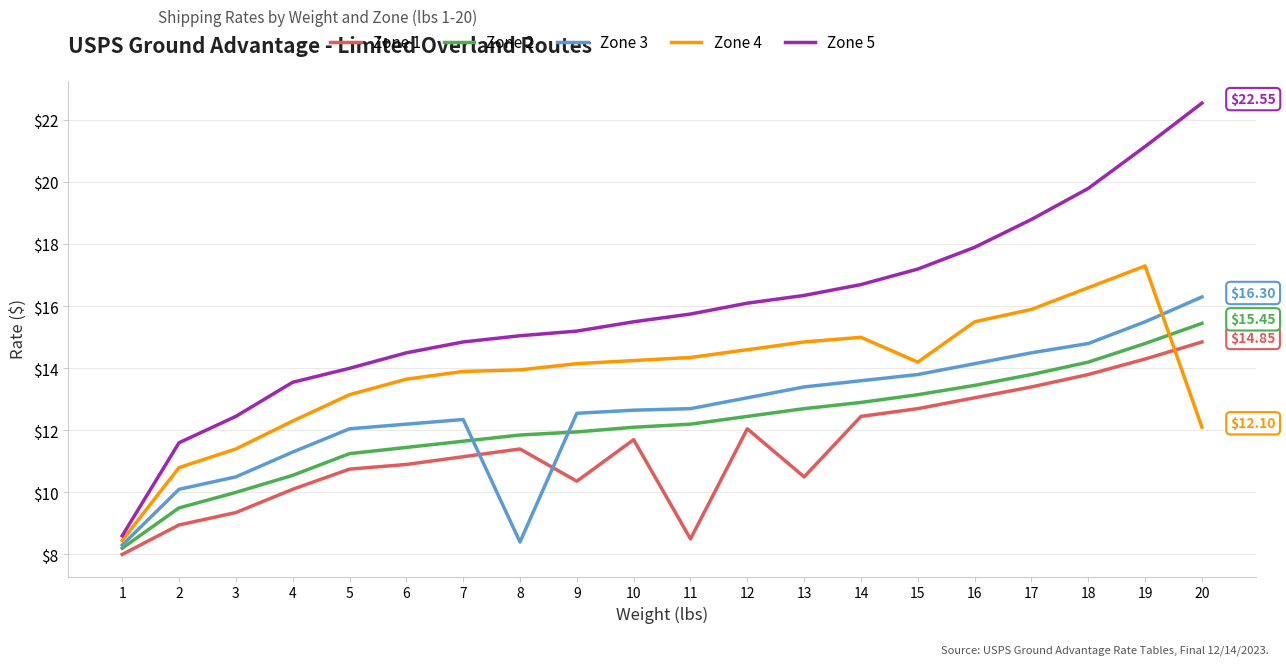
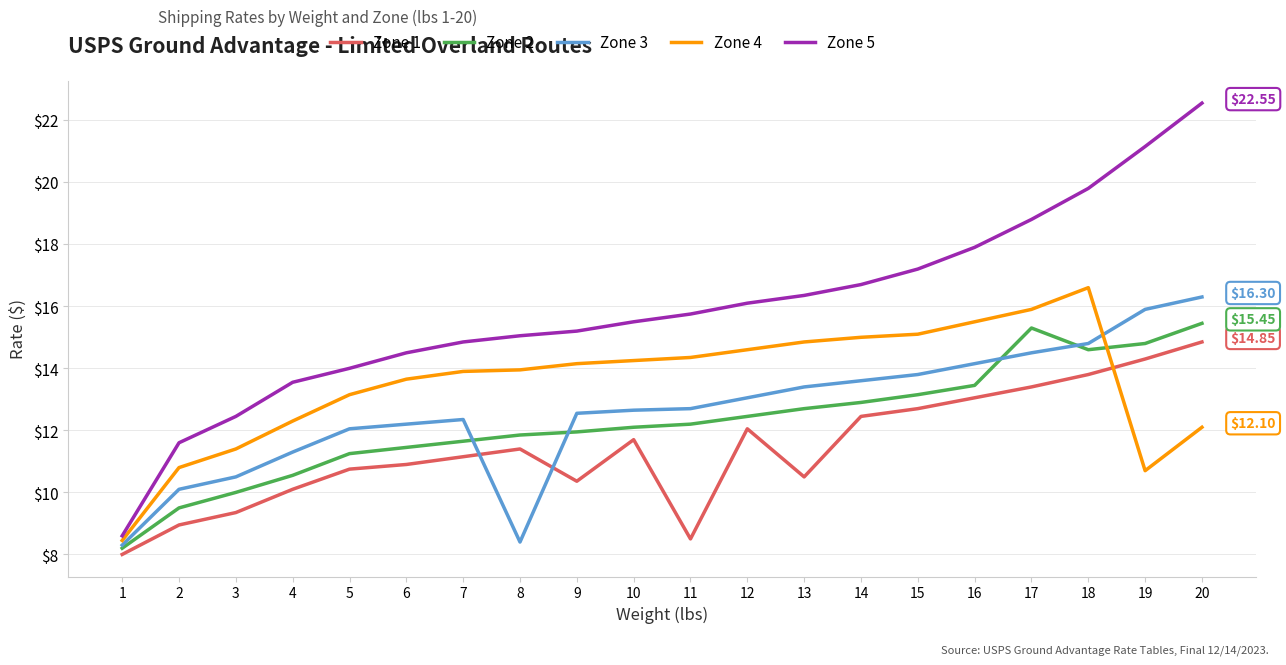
  {
    "Zone 1": {
      "1": "$8.0",
      "2": "$9.0",
      "3": "$9.4",
      "4": "$10.1",
      "5": "$10.8",
      "6": "$10.9",
      "7": "$11.2",
      "8": "$11.4",
      "9": "$10.4",
      "10": "$11.7",
      "11": "$8.5",
      "12": "$12.1",
      "13": "$10.5",
      "14": "$12.5",
      "15": "$12.7",
      "16": "$13.1",
      "17": "$13.4",
      "18": "$13.8",
      "19": "$14.3",
      "20": "$14.9"
    },
    "Zone 2": {
      "1": "$8.2",
      "2": "$9.5",
      "3": "$10.0",
      "4": "$10.6",
      "5": "$11.3",
      "6": "$11.5",
      "7": "$11.7",
      "8": "$11.9",
      "9": "$12.0",
      "10": "$12.1",
      "11": "$12.2",
      "12": "$12.5",
      "13": "$12.7",
      "14": "$12.9",
      "15": "$13.2",
      "16": "$13.5",
-     "17": "$13.8",
-     "18": "$14.2",
+     "17": "$15.3",
+     "18": "$14.6",
      "19": "$14.8",
      "20": "$15.5"
    },
    "Zone 3": {
      "1": "$8.3",
      "2": "$10.1",
      "3": "$10.5",
      "4": "$11.3",
      "5": "$12.1",
      "6": "$12.2",
      "7": "$12.4",
      "8": "$8.4",
      "9": "$12.6",
      "10": "$12.7",
      "11": "$12.7",
      "12": "$13.1",
      "13": "$13.4",
      "14": "$13.6",
      "15": "$13.8",
      "16": "$14.2",
      "17": "$14.5",
      "18": "$14.8",
-     "19": "$15.5",
+     "19": "$15.9",
      "20": "$16.3"
    },
    "Zone 4": {
      "1": "$8.5",
      "2": "$10.8",
      "3": "$11.4",
      "4": "$12.3",
      "5": "$13.2",
      "6": "$13.7",
      "7": "$13.9",
      "8": "$14.0",
      "9": "$14.2",
      "10": "$14.3",
      "11": "$14.4",
      "12": "$14.6",
      "13": "$14.9",
      "14": "$15.0",
-     "15": "$14.2",
+     "15": "$15.1",
      "16": "$15.5",
      "17": "$15.9",
      "18": "$16.6",
-     "19": "$17.3",
+     "19": "$10.7",
      "20": "$12.1"
    },
    "Zone 5": {
      "1": "$8.6",
      "2": "$11.6",
      "3": "$12.5",
      "4": "$13.6",
      "5": "$14.0",
      "6": "$14.5",
      "7": "$14.9",
      "8": "$15.1",
      "9": "$15.2",
      "10": "$15.5",
      "11": "$15.8",
      "12": "$16.1",
      "13": "$16.4",
      "14": "$16.7",
      "15": "$17.2",
      "16": "$17.9",
      "17": "$18.8",
      "18": "$19.8",
      "19": "$21.2",
      "20": "$22.6"
    }
  }
